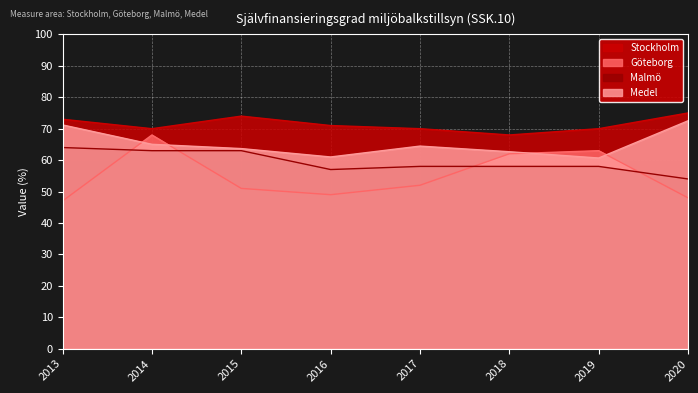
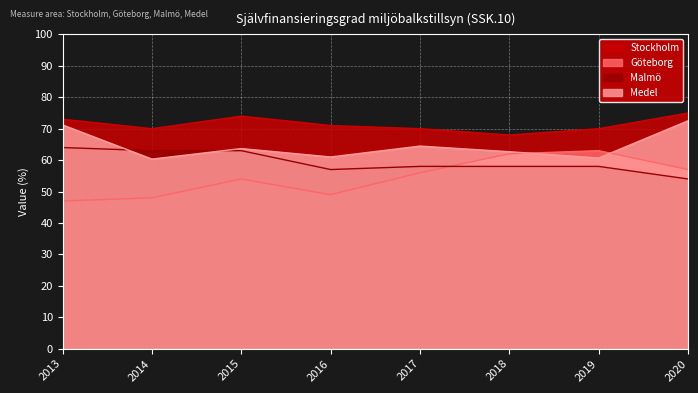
  {
    "Göteborg": {
      "2013": 47,
-     "2014": 68,
-     "2015": 51,
+     "2014": 48,
+     "2015": 54,
      "2016": 49,
-     "2017": 52,
+     "2017": 56,
      "2019": 63,
-     "2020": 48
+     "2020": 57
    },
    "Medel": {
      "2013": 71,
-     "2014": 65,
+     "2014": 60,
      "2016": 61,
      "2017": 64,
      "2019": 61,
      "2020": 73
    }
  }
